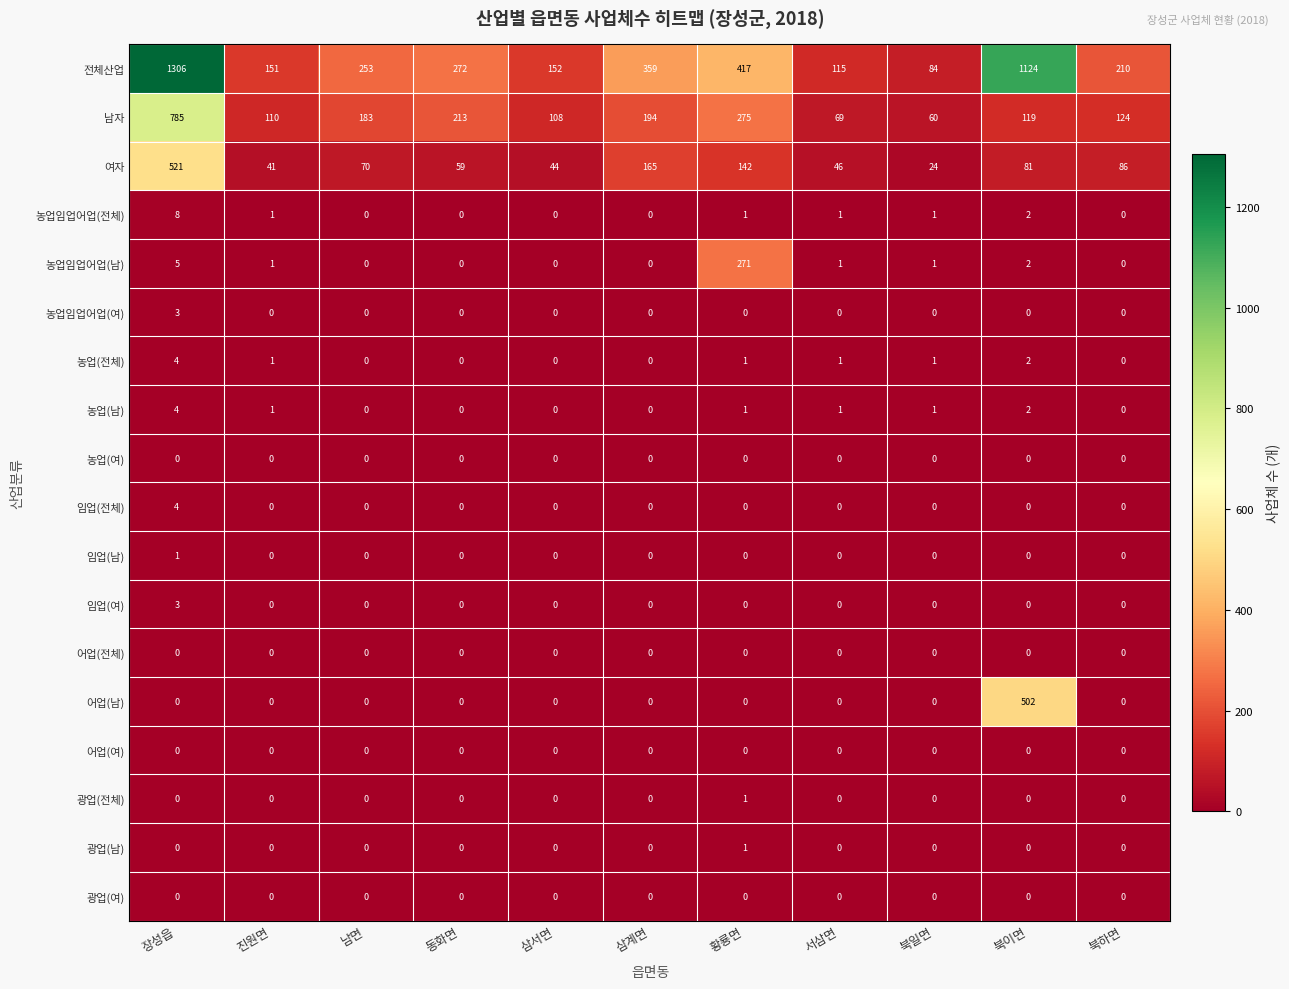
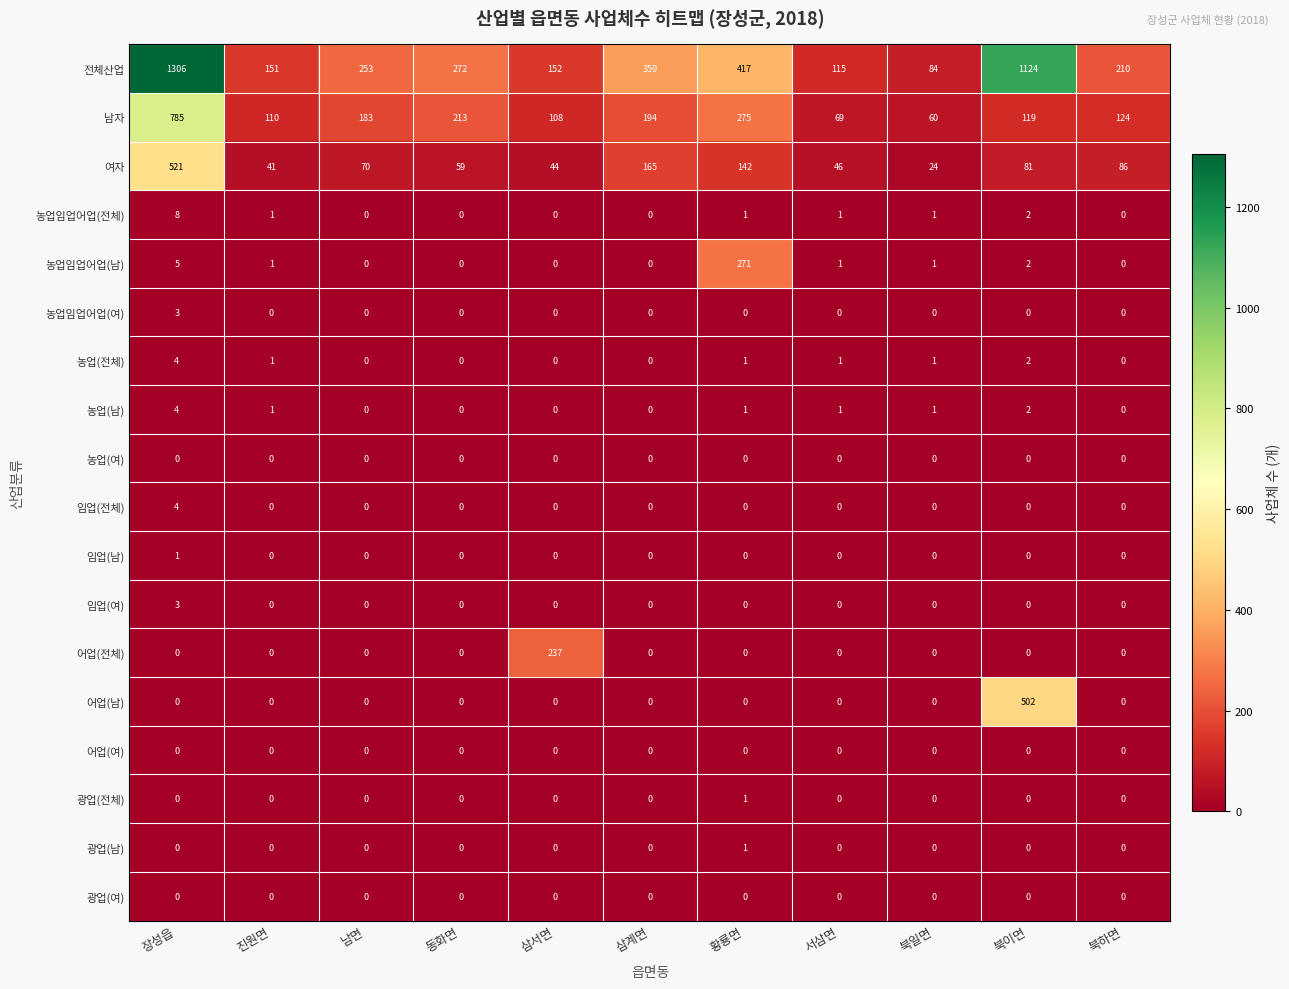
  {
    "전체산업": {
      "장성읍": 1306,
      "진원면": 151,
      "남면": 253,
      "동화면": 272,
      "삼서면": 152,
      "삼계면": 359,
      "황룡면": 417,
      "서삼면": 115,
      "북일면": 84,
      "북이면": 1124,
      "북하면": 210
    },
    "남자": {
      "장성읍": 785,
      "진원면": 110,
      "남면": 183,
      "동화면": 213,
      "삼서면": 108,
      "삼계면": 194,
      "황룡면": 275,
      "서삼면": 69,
      "북일면": 60,
      "북이면": 119,
      "북하면": 124
    },
    "여자": {
      "장성읍": 521,
      "진원면": 41,
      "남면": 70,
      "동화면": 59,
      "삼서면": 44,
      "삼계면": 165,
      "황룡면": 142,
      "서삼면": 46,
      "북일면": 24,
      "북이면": 81,
      "북하면": 86
    },
    "농업임업어업(전체)": {
      "장성읍": 8,
      "진원면": 1,
      "남면": 0,
      "동화면": 0,
      "삼서면": 0,
      "삼계면": 0,
      "황룡면": 1,
      "서삼면": 1,
      "북일면": 1,
      "북이면": 2,
      "북하면": 0
    },
    "농업임업어업(남)": {
      "장성읍": 5,
      "진원면": 1,
      "남면": 0,
      "동화면": 0,
      "삼서면": 0,
      "삼계면": 0,
      "황룡면": 271,
      "서삼면": 1,
      "북일면": 1,
      "북이면": 2,
      "북하면": 0
    },
    "농업임업어업(여)": {
      "장성읍": 3,
      "진원면": 0,
      "남면": 0,
      "동화면": 0,
      "삼서면": 0,
      "삼계면": 0,
      "황룡면": 0,
      "서삼면": 0,
      "북일면": 0,
      "북이면": 0,
      "북하면": 0
    },
    "농업(전체)": {
      "장성읍": 4,
      "진원면": 1,
      "남면": 0,
      "동화면": 0,
      "삼서면": 0,
      "삼계면": 0,
      "황룡면": 1,
      "서삼면": 1,
      "북일면": 1,
      "북이면": 2,
      "북하면": 0
    },
    "농업(남)": {
      "장성읍": 4,
      "진원면": 1,
      "남면": 0,
      "동화면": 0,
      "삼서면": 0,
      "삼계면": 0,
      "황룡면": 1,
      "서삼면": 1,
      "북일면": 1,
      "북이면": 2,
      "북하면": 0
    },
    "농업(여)": {
      "장성읍": 0,
      "진원면": 0,
      "남면": 0,
      "동화면": 0,
      "삼서면": 0,
      "삼계면": 0,
      "황룡면": 0,
      "서삼면": 0,
      "북일면": 0,
      "북이면": 0,
      "북하면": 0
    },
    "임업(전체)": {
      "장성읍": 4,
      "진원면": 0,
      "남면": 0,
      "동화면": 0,
      "삼서면": 0,
      "삼계면": 0,
      "황룡면": 0,
      "서삼면": 0,
      "북일면": 0,
      "북이면": 0,
      "북하면": 0
    },
    "임업(남)": {
      "장성읍": 1,
      "진원면": 0,
      "남면": 0,
      "동화면": 0,
      "삼서면": 0,
      "삼계면": 0,
      "황룡면": 0,
      "서삼면": 0,
      "북일면": 0,
      "북이면": 0,
      "북하면": 0
    },
    "임업(여)": {
      "장성읍": 3,
      "진원면": 0,
      "남면": 0,
      "동화면": 0,
      "삼서면": 0,
      "삼계면": 0,
      "황룡면": 0,
      "서삼면": 0,
      "북일면": 0,
      "북이면": 0,
      "북하면": 0
    },
    "어업(전체)": {
      "장성읍": 0,
      "진원면": 0,
      "남면": 0,
      "동화면": 0,
-     "삼서면": 0,
+     "삼서면": 237,
      "삼계면": 0,
      "황룡면": 0,
      "서삼면": 0,
      "북일면": 0,
      "북이면": 0,
      "북하면": 0
    },
    "어업(남)": {
      "장성읍": 0,
      "진원면": 0,
      "남면": 0,
      "동화면": 0,
      "삼서면": 0,
      "삼계면": 0,
      "황룡면": 0,
      "서삼면": 0,
      "북일면": 0,
      "북이면": 502,
      "북하면": 0
    },
    "어업(여)": {
      "장성읍": 0,
      "진원면": 0,
      "남면": 0,
      "동화면": 0,
      "삼서면": 0,
      "삼계면": 0,
      "황룡면": 0,
      "서삼면": 0,
      "북일면": 0,
      "북이면": 0,
      "북하면": 0
    },
    "광업(전체)": {
      "장성읍": 0,
      "진원면": 0,
      "남면": 0,
      "동화면": 0,
      "삼서면": 0,
      "삼계면": 0,
      "황룡면": 1,
      "서삼면": 0,
      "북일면": 0,
      "북이면": 0,
      "북하면": 0
    },
    "광업(남)": {
      "장성읍": 0,
      "진원면": 0,
      "남면": 0,
      "동화면": 0,
      "삼서면": 0,
      "삼계면": 0,
      "황룡면": 1,
      "서삼면": 0,
      "북일면": 0,
      "북이면": 0,
      "북하면": 0
    },
    "광업(여)": {
      "장성읍": 0,
      "진원면": 0,
      "남면": 0,
      "동화면": 0,
      "삼서면": 0,
      "삼계면": 0,
      "황룡면": 0,
      "서삼면": 0,
      "북일면": 0,
      "북이면": 0,
      "북하면": 0
    }
  }
